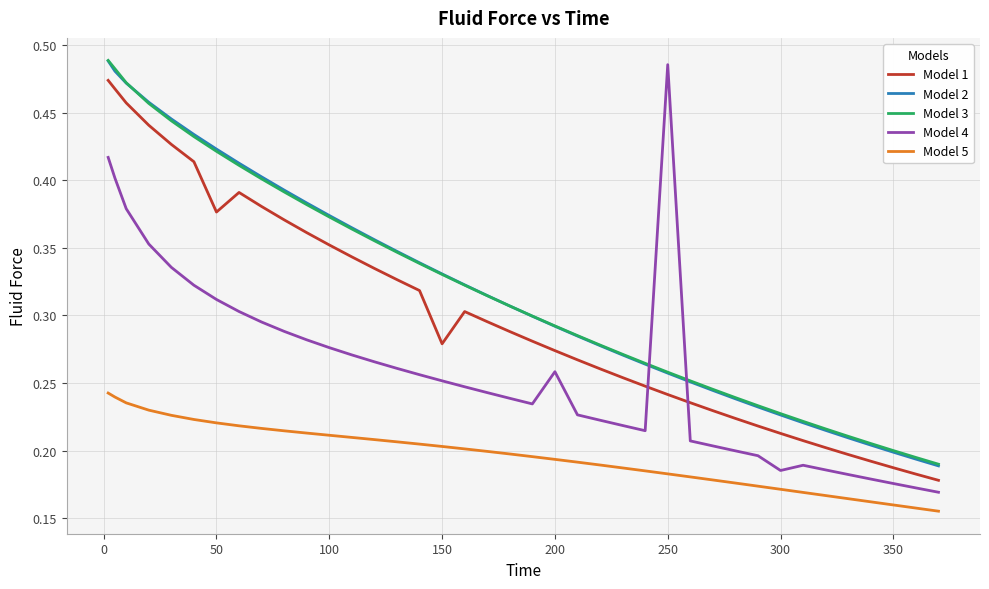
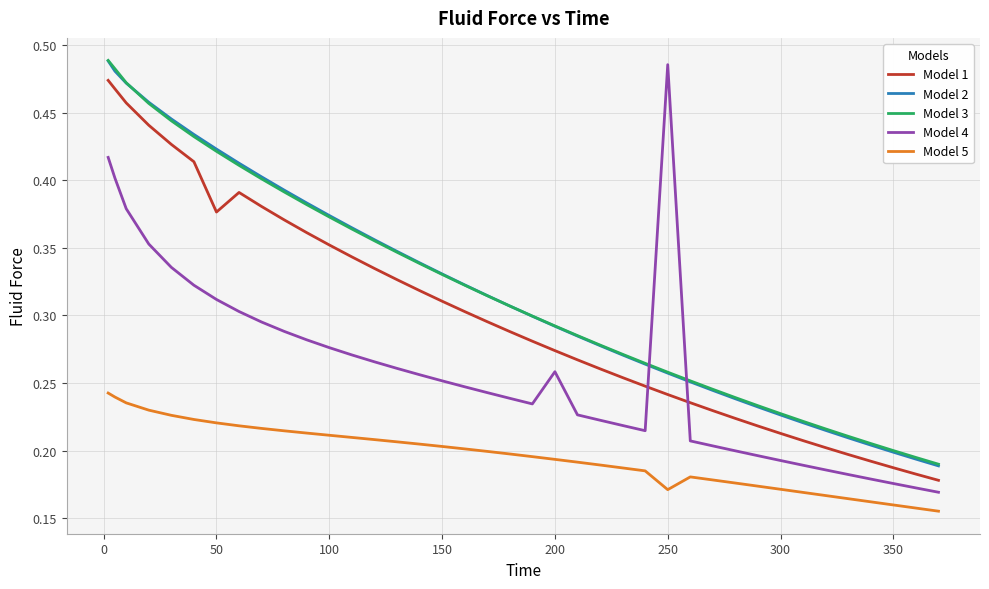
  {
    "Model 1": {
      "50": 0.376,
      "100": 0.352,
-     "150": 0.279,
+     "150": 0.311,
      "200": 0.274,
      "250": 0.242,
      "300": 0.213,
      "350": 0.187
    },
    "Model 4": {
      "50": 0.312,
      "100": 0.276,
      "150": 0.252,
      "200": 0.258,
      "250": 0.486,
-     "300": 0.185,
+     "300": 0.193,
      "350": 0.176
    },
    "Model 5": {
      "50": 0.221,
      "100": 0.211,
      "150": 0.203,
      "200": 0.194,
-     "250": 0.183,
+     "250": 0.171,
      "300": 0.171,
      "350": 0.160
    }
  }
